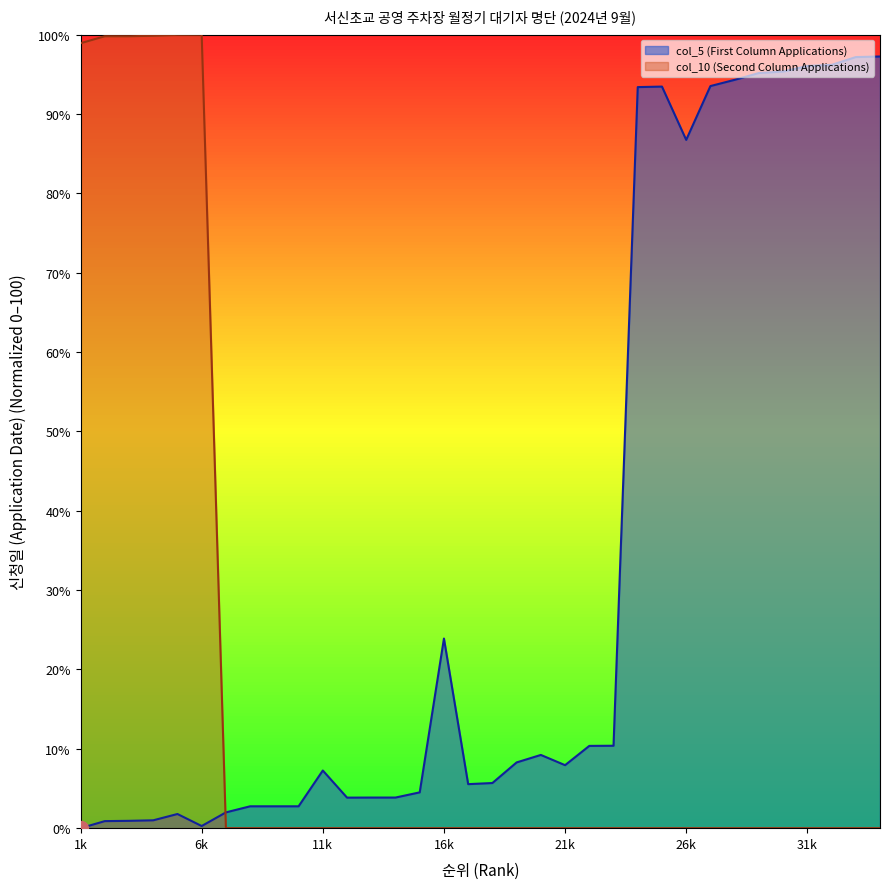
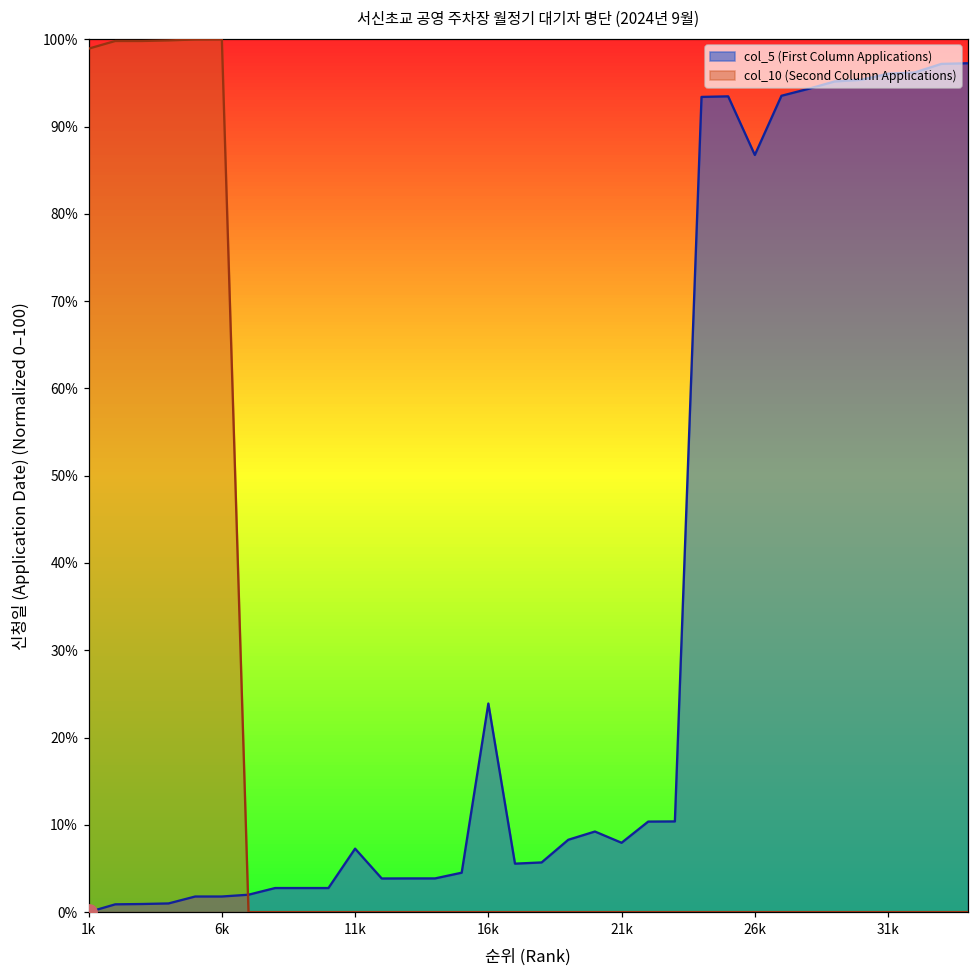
  {
    "col_5 (First Column Applications)": {
-     "6k": "0%",
+     "6k": "2%",
      "11k": "7%",
      "16k": "24%",
      "21k": "8%",
      "26k": "87%"
    },
    "col_10 (Second Column Applications)": {
      "1k": "99%",
      "6k": "100%",
      "11k": "0%",
      "16k": "0%",
      "21k": "0%",
      "26k": "0%",
      "31k": "0%"
    }
  }
